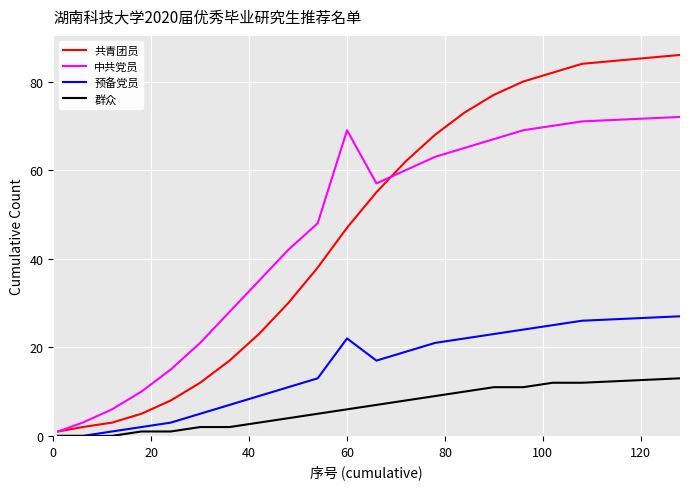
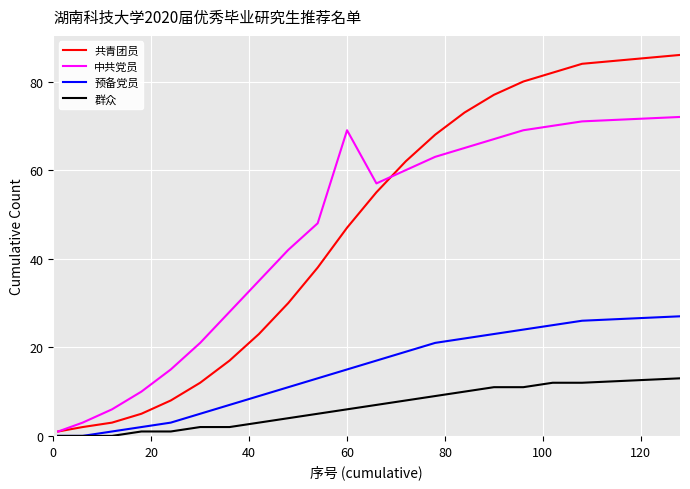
  {
    "共青团员": {
      "60": 47
    },
    "中共党员": {
      "60": 69
    },
    "预备党员": {
-     "60": 22
+     "60": 15
    },
    "群众": {
      "60": 6
    }
  }
